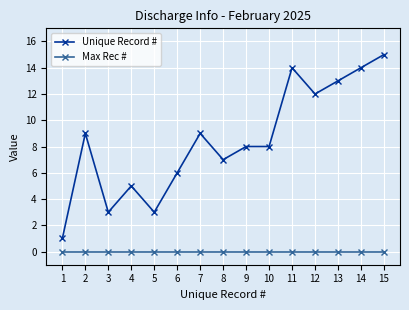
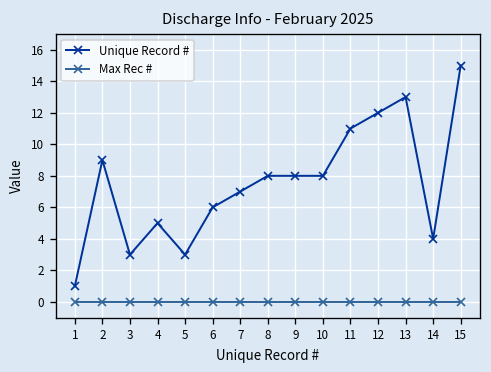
  {
    "Unique Record #": {
      "1": 1,
      "2": 9,
      "3": 3,
      "4": 5,
      "5": 3,
      "6": 6,
-     "7": 9,
-     "8": 7,
+     "7": 7,
+     "8": 8,
      "9": 8,
      "10": 8,
-     "11": 14,
+     "11": 11,
      "12": 12,
      "13": 13,
-     "14": 14,
+     "14": 4,
      "15": 15
    },
    "Max Rec #": {
      "1": 0,
      "2": 0,
      "3": 0,
      "4": 0,
      "5": 0,
      "6": 0,
      "7": 0,
      "8": 0,
      "9": 0,
      "10": 0,
      "11": 0,
      "12": 0,
      "13": 0,
      "14": 0,
      "15": 0
    }
  }
